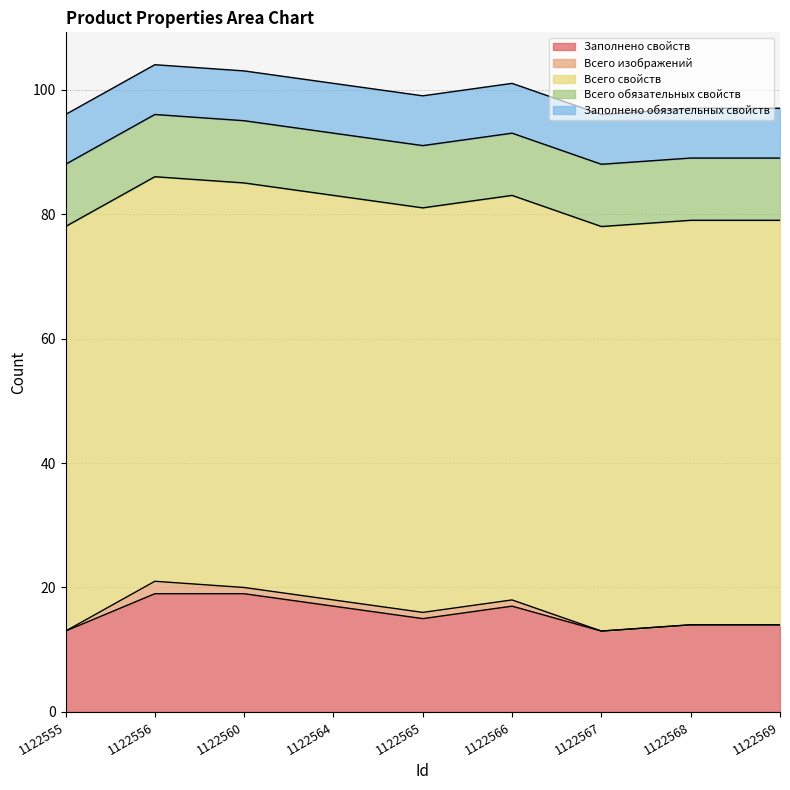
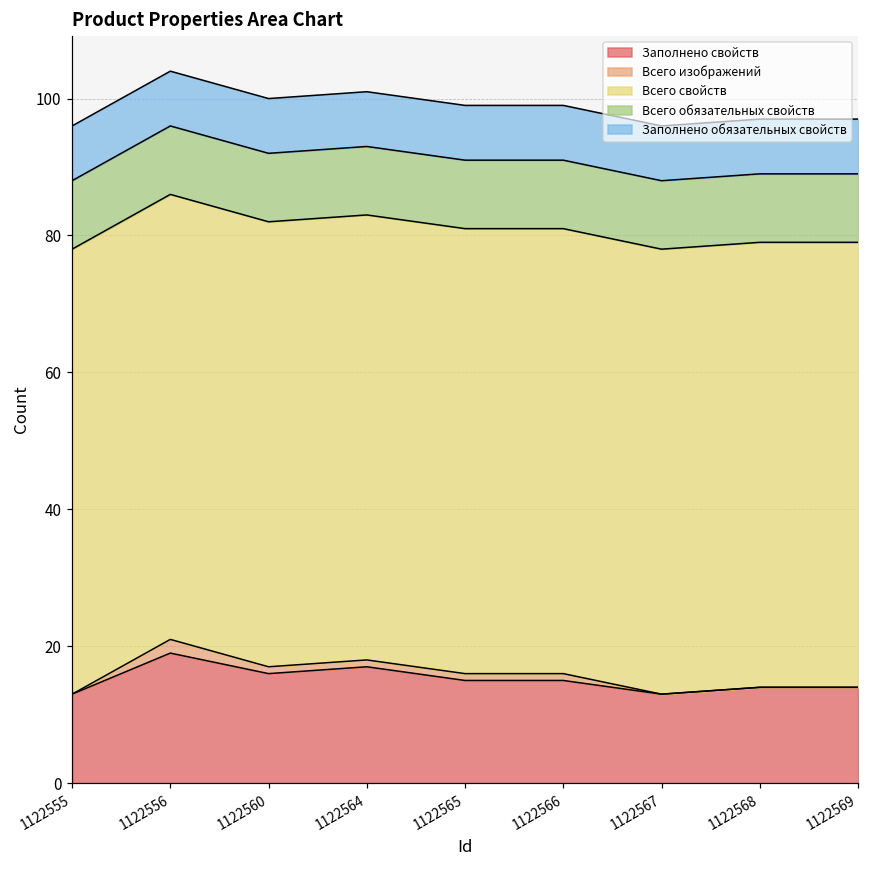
  {
    "Заполнено свойств": {
      "1122556": 19,
-     "1122560": 19,
+     "1122560": 16,
      "1122564": 17,
      "1122565": 15,
-     "1122566": 17
+     "1122566": 15
    },
    "Всего обязательных свойств": {
      "1122555": 10,
      "1122556": 10,
      "1122560": 10,
      "1122564": 10,
      "1122565": 10,
      "1122566": 10,
      "1122567": 10,
      "1122568": 10,
      "1122569": 10
    },
    "Заполнено обязательных свойств": {
      "1122555": 8,
      "1122556": 8,
      "1122560": 8,
      "1122564": 8,
      "1122565": 8,
      "1122566": 8,
      "1122569": 8
    }
  }
